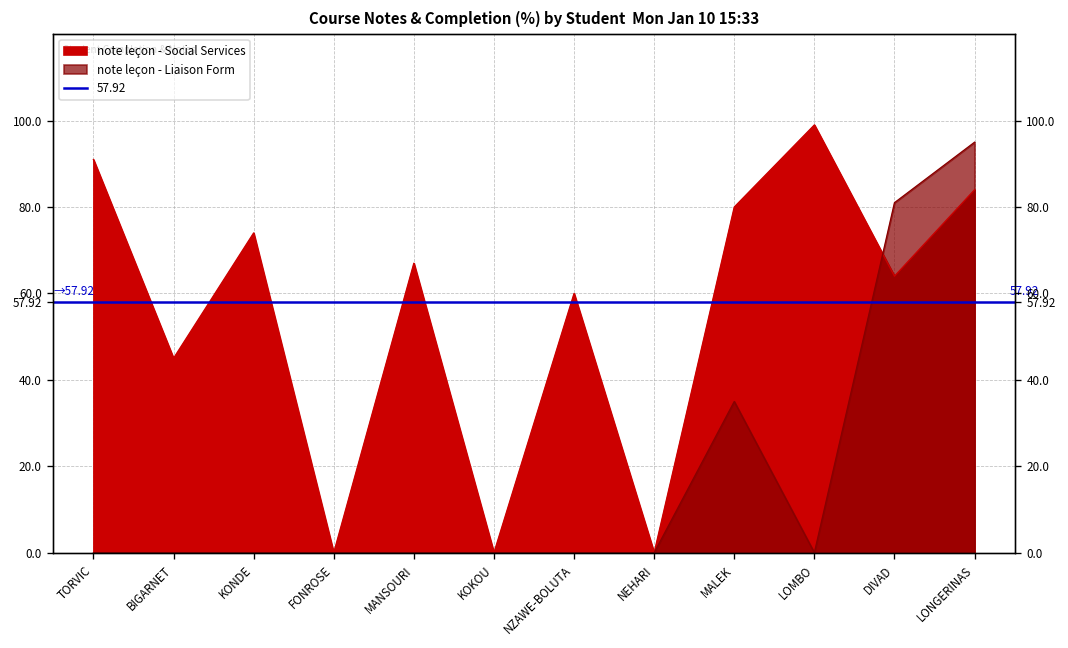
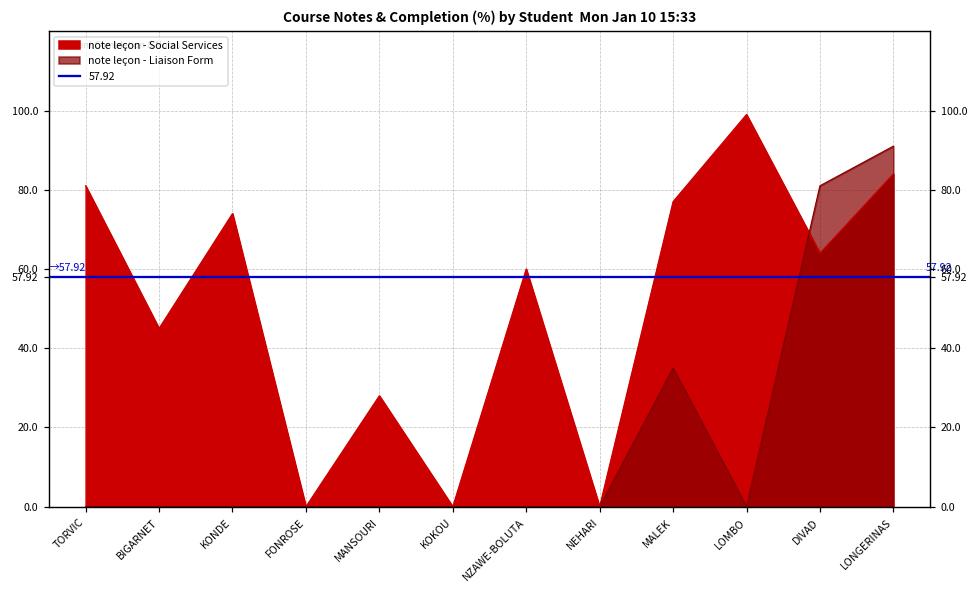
  {
    "note leçon - Social Services": {
-     "TORVIC": 91,
+     "TORVIC": 81,
      "BIGARNET": 45,
      "KONDE": 74,
-     "MANSOURI": 67,
+     "MANSOURI": 28,
      "NZAWE-BOLUTA": 60,
-     "MALEK": 80,
+     "MALEK": 77,
      "LOMBO": 99,
      "DIVAD": 64,
      "LONGERINAS": 84
    },
    "note leçon - Liaison Form": {
      "TORVIC": 0,
      "BIGARNET": 0,
      "KONDE": 0,
      "MANSOURI": 0,
      "NZAWE-BOLUTA": 0,
      "MALEK": 35,
      "LOMBO": 0,
      "DIVAD": 81,
-     "LONGERINAS": 95
+     "LONGERINAS": 91
    }
  }
